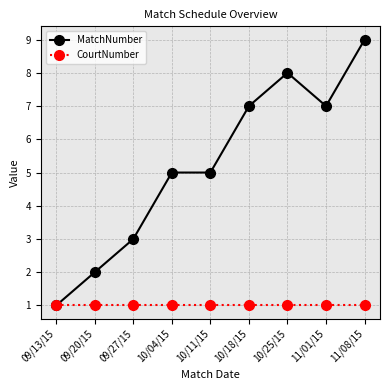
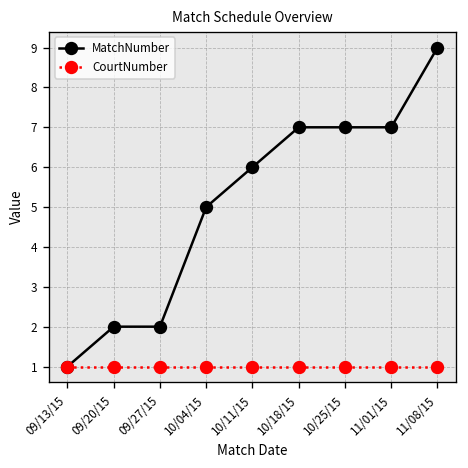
  {
    "MatchNumber": {
      "09/20/15": 2,
-     "09/27/15": 3,
+     "09/27/15": 2,
      "10/04/15": 5,
-     "10/11/15": 5,
+     "10/11/15": 6,
      "10/18/15": 7,
-     "10/25/15": 8,
+     "10/25/15": 7,
      "11/01/15": 7,
      "11/08/15": 9
    },
    "CourtNumber": {
      "09/20/15": 1,
      "09/27/15": 1,
      "10/04/15": 1,
      "10/11/15": 1,
      "10/18/15": 1,
      "10/25/15": 1,
      "11/01/15": 1,
      "11/08/15": 1
    }
  }
